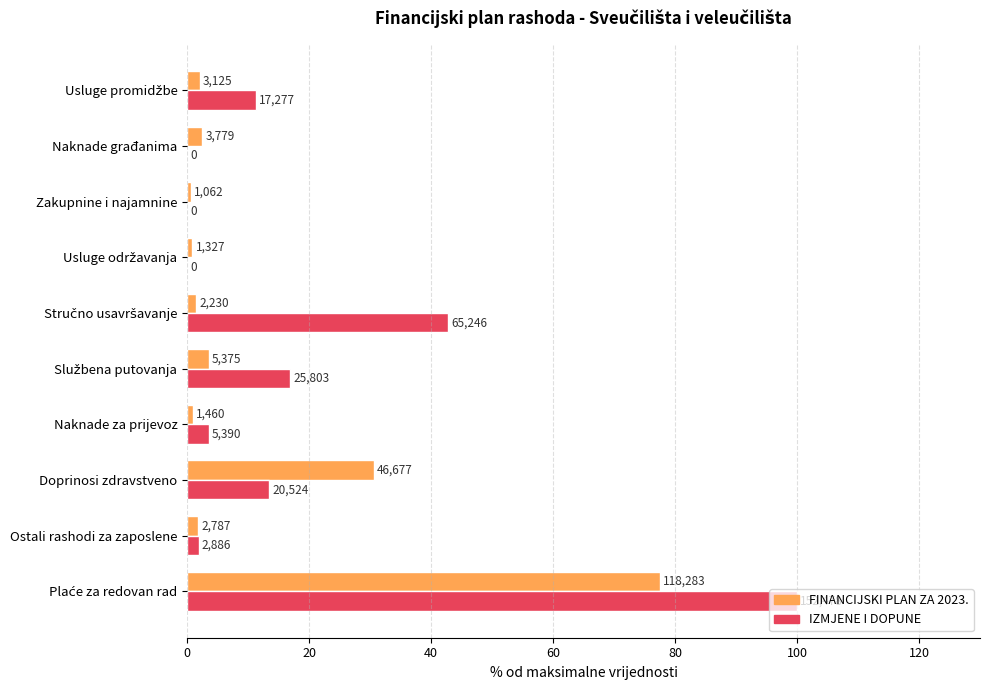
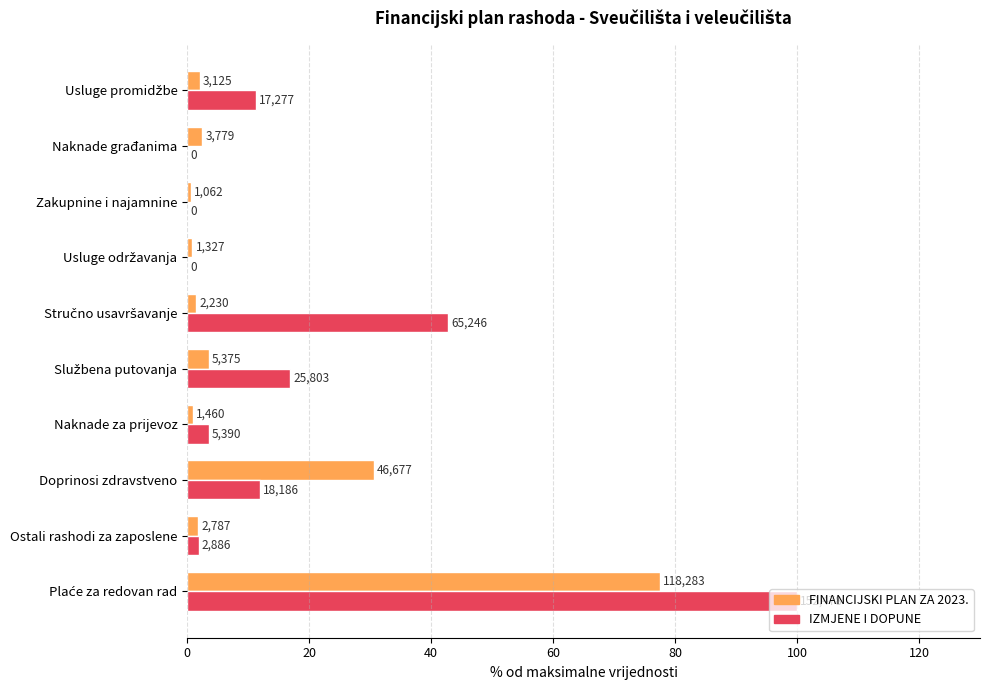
  {
    "IZMJENE I DOPUNE": {
      "Naknade građanima": "0",
      "Zakupnine i najamnine": "0",
      "Usluge održavanja": "0",
-     "Doprinosi zdravstveno": "20,524"
+     "Doprinosi zdravstveno": "18,186"
    }
  }
